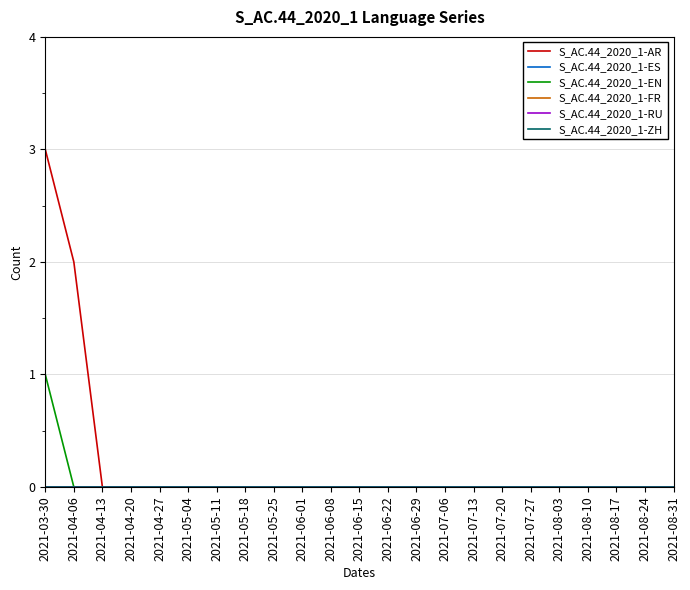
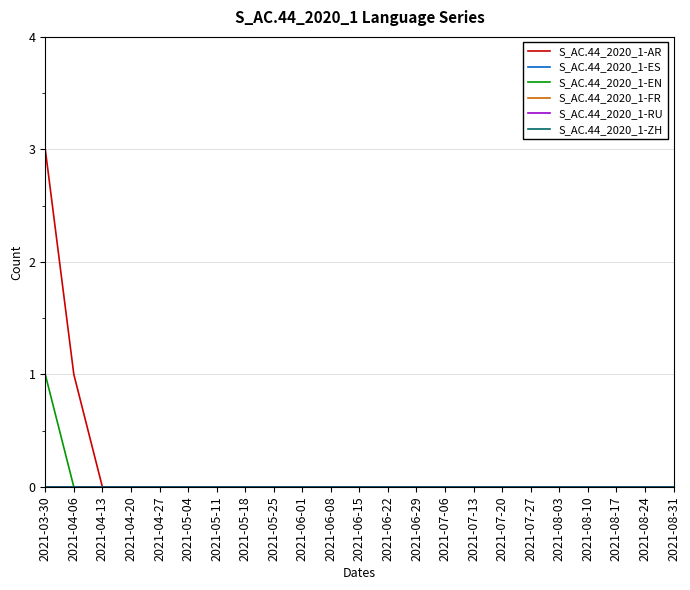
  {
    "S_AC.44_2020_1-AR": {
      "2021-03-30": 3,
-     "2021-04-06": 2
+     "2021-04-06": 1
    },
    "S_AC.44_2020_1-ZH": {
      "2021-03-30": 0
    },
    "S_AC.44_2020_1-EN": {
      "2021-03-30": 1
    }
  }
